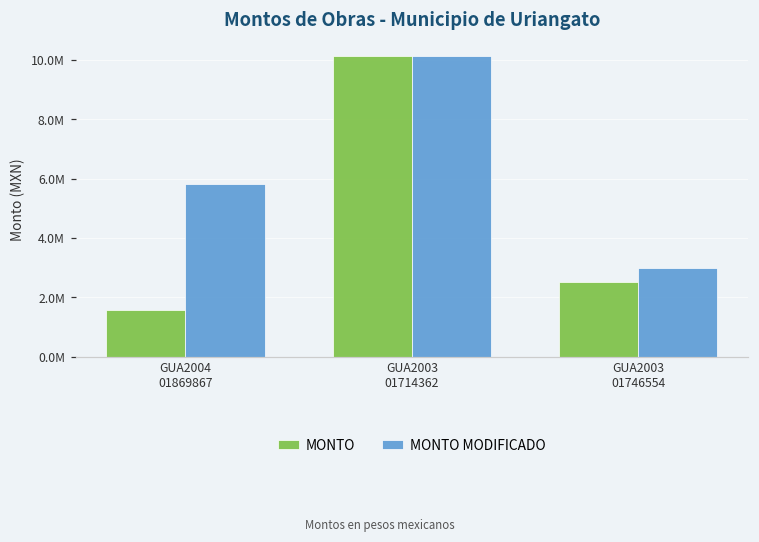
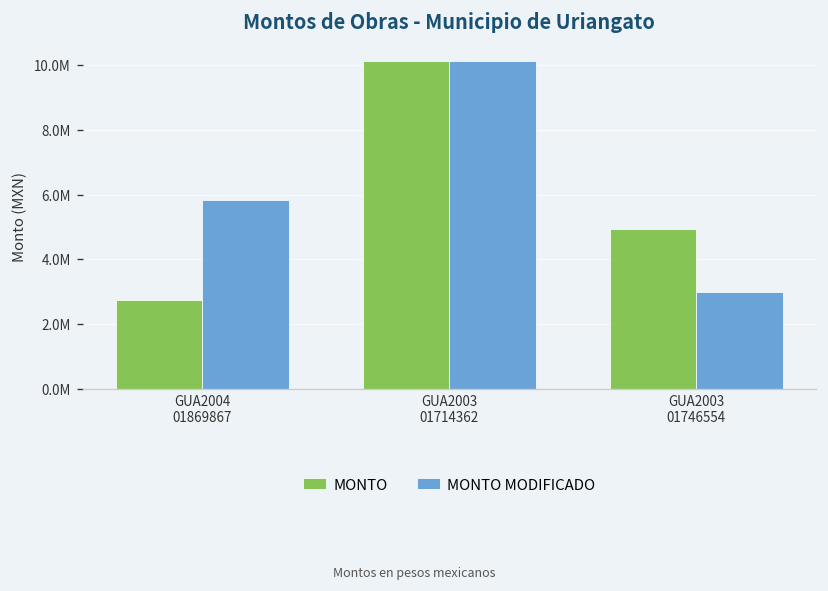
  {
    "MONTO": {
-     "GUA2004 01869867": 1600000,
+     "GUA2004 01869867": 2700000,
      "GUA2003 01714362": 10100000,
-     "GUA2003 01746554": 2500000
+     "GUA2003 01746554": 4900000
    },
    "MONTO MODIFICADO": {
      "GUA2004 01869867": 5800000,
      "GUA2003 01714362": 10100000,
      "GUA2003 01746554": 3000000
    }
  }
